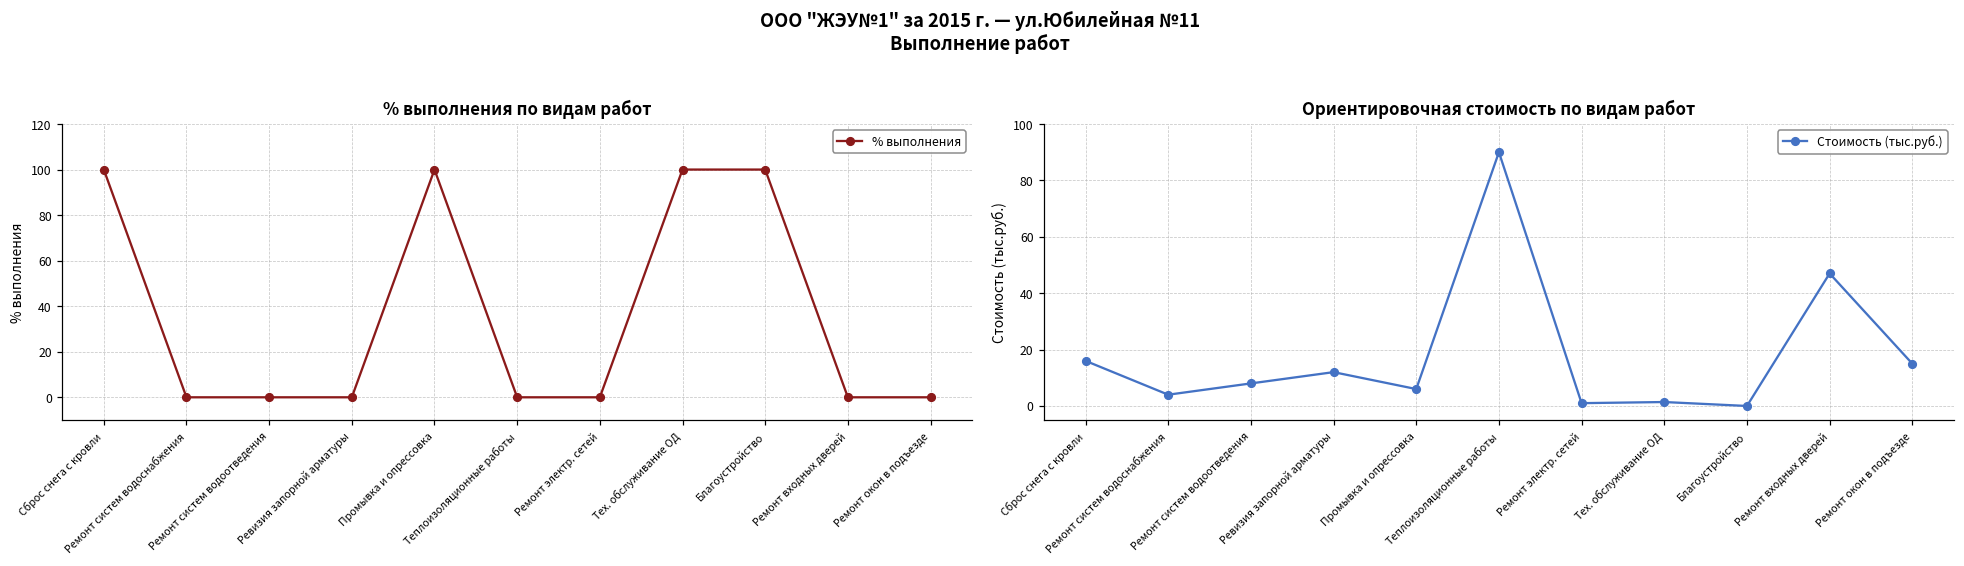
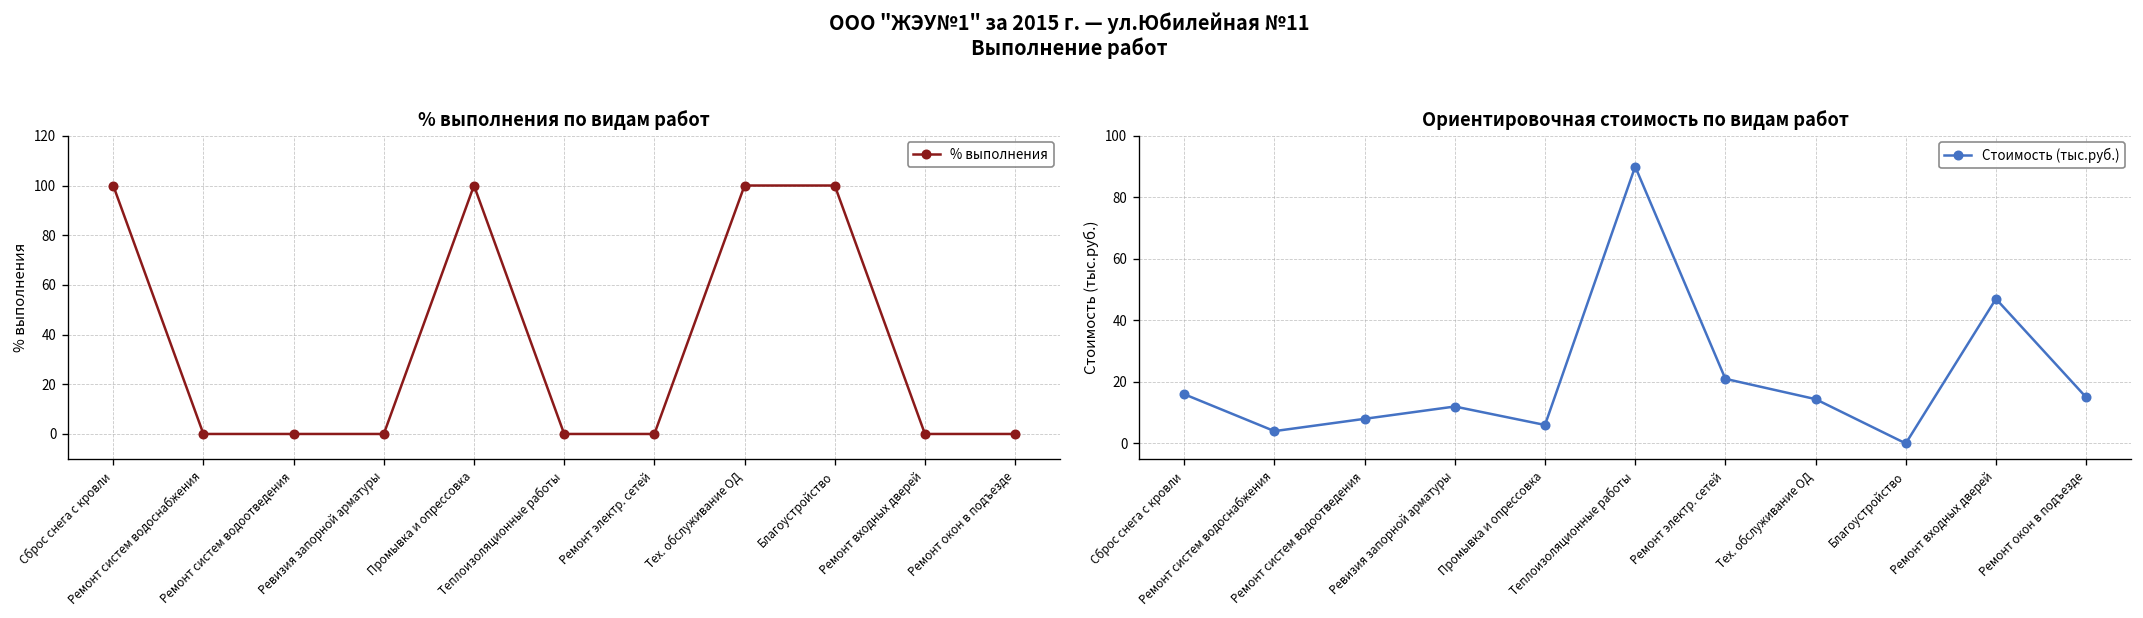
  {
    "% выполнения по видам работ": {
      "Сброс снега с кровли": 100,
      "Ремонт систем водоснабжения": 0,
      "Ремонт систем водоотведения": 0,
      "Ревизия запорной арматуры": 0,
      "Промывка и опрессовка": 100,
      "Теплоизоляционные работы": 0,
      "Ремонт электр. сетей": 0,
      "Тех. обслуживание ОД": 100,
      "Благоустройство": 100,
      "Ремонт входных дверей": 0,
      "Ремонт окон в подъезде": 0
    },
    "Ориентировочная стоимость по видам работ": {
      "Сброс снега с кровли": 16,
      "Ремонт систем водоснабжения": 4,
      "Ремонт систем водоотведения": 8,
      "Ревизия запорной арматуры": 12,
      "Промывка и опрессовка": 6,
      "Теплоизоляционные работы": 90,
-     "Ремонт электр. сетей": 1,
-     "Тех. обслуживание ОД": 1,
+     "Ремонт электр. сетей": 21,
+     "Тех. обслуживание ОД": 14,
      "Благоустройство": 0,
      "Ремонт входных дверей": 47,
      "Ремонт окон в подъезде": 15
    }
  }
